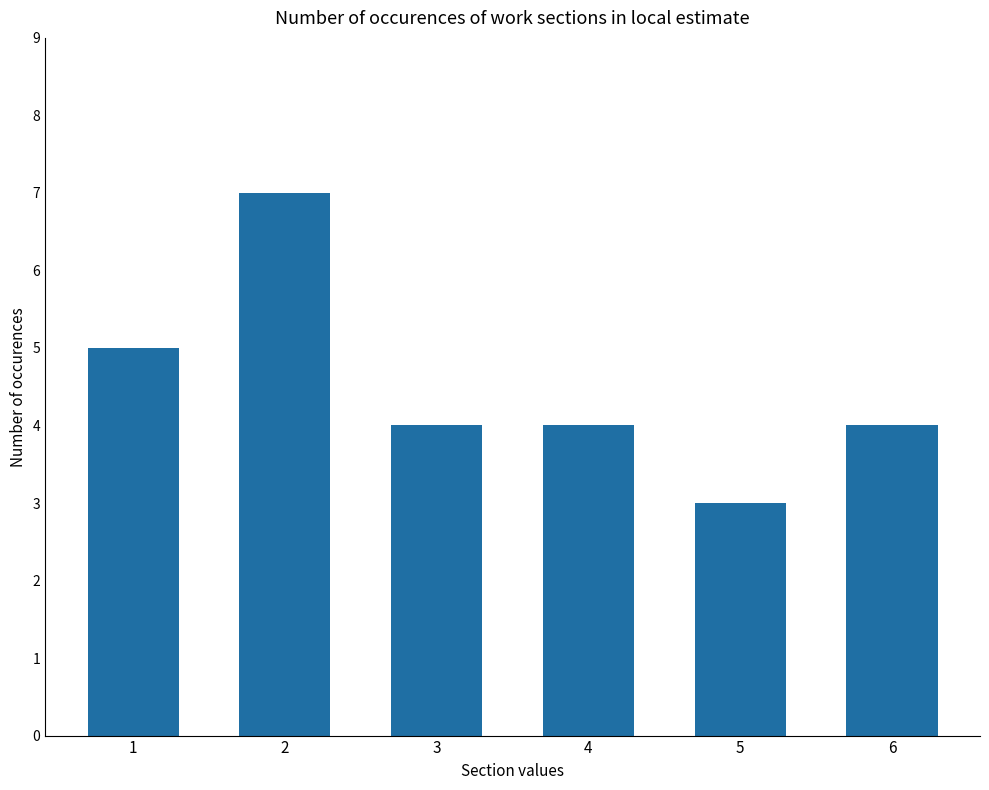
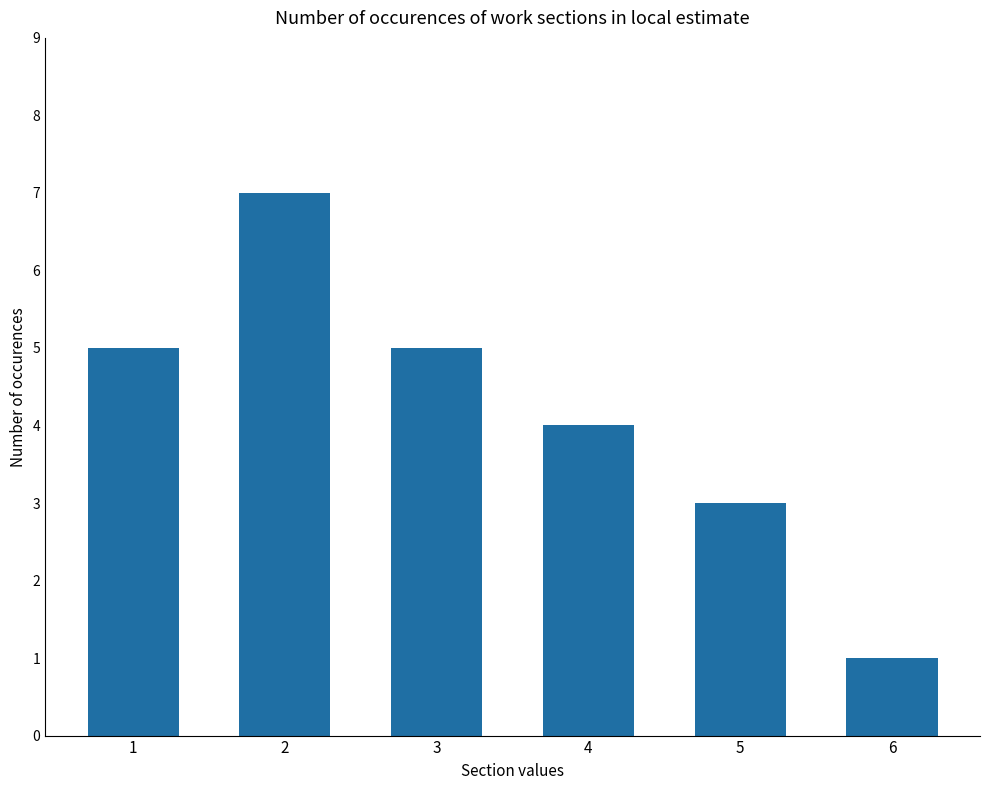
  {
    "1": 5,
    "2": 7,
-   "3": 4,
+   "3": 5,
    "4": 4,
    "5": 3,
-   "6": 4
+   "6": 1
  }
